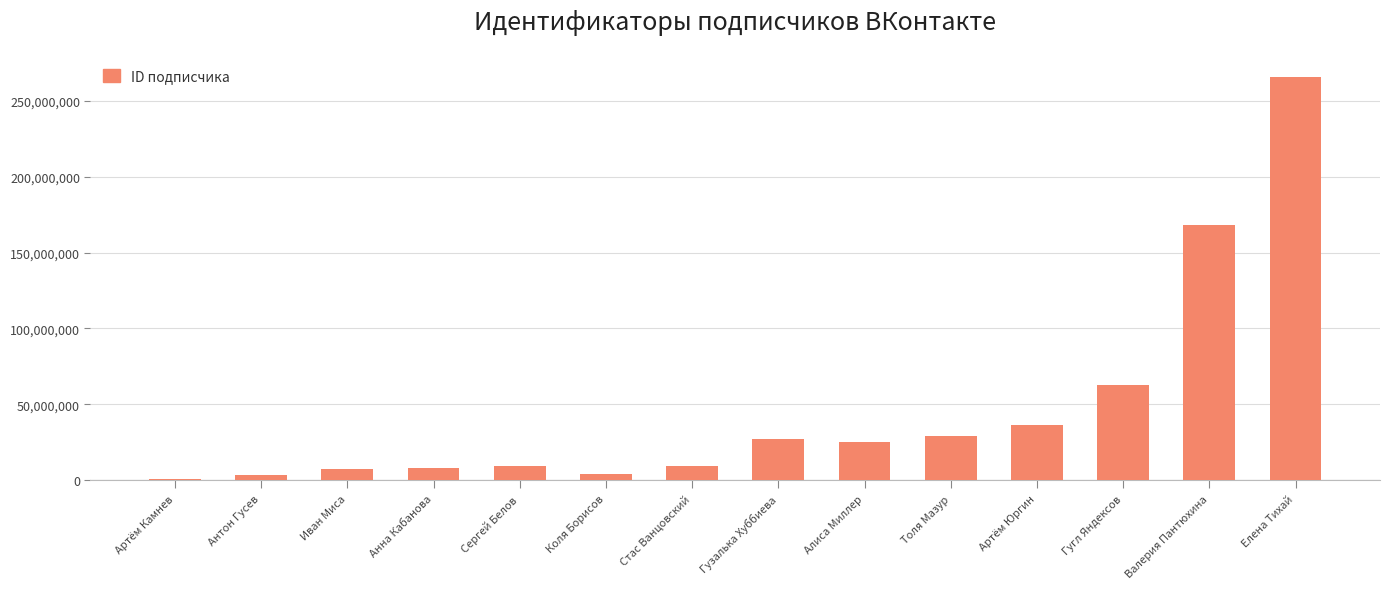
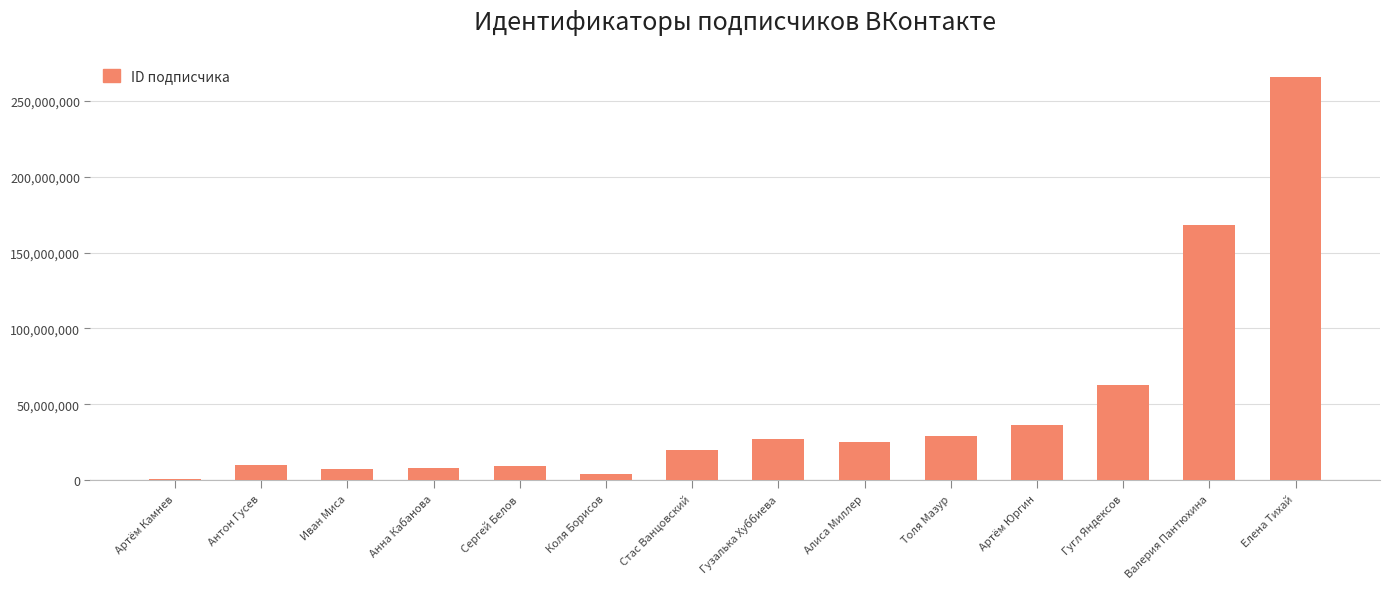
  {
-   "Антон Гусев": "4,000,000",
+   "Антон Гусев": "10,000,000",
    "Иван Миса": "8,000,000",
    "Анна Кабанова": "8,000,000",
    "Сергей Белов": "9,000,000",
    "Коля Борисов": "4,000,000",
-   "Стас Ванцовский": "9,000,000",
+   "Стас Ванцовский": "20,000,000",
    "Гузалька Хуббиева": "27,000,000",
    "Алиса Миллер": "25,000,000",
    "Толя Мазур": "29,000,000",
    "Артём Юргин": "37,000,000",
    "Гугл Яндексов": "63,000,000",
    "Валерия Пантюхина": "168,000,000",
    "Елена Тихай": "266,000,000"
  }
